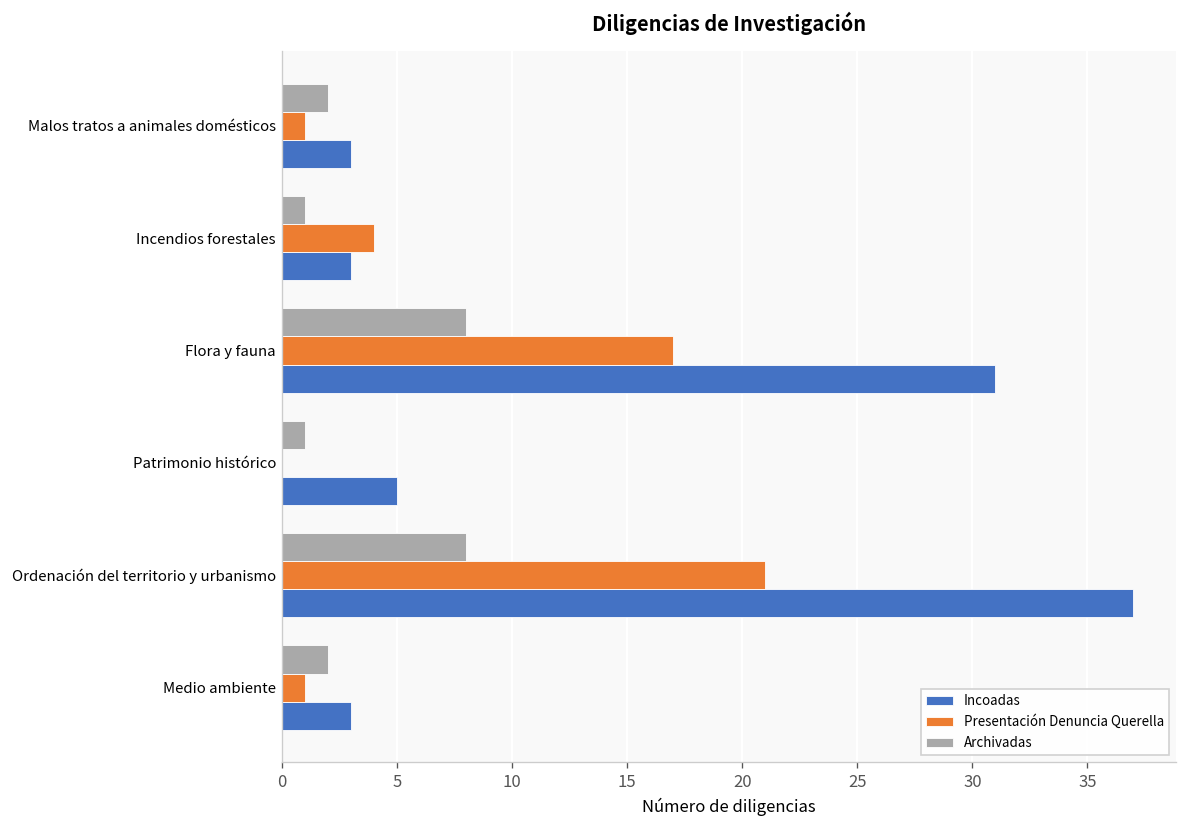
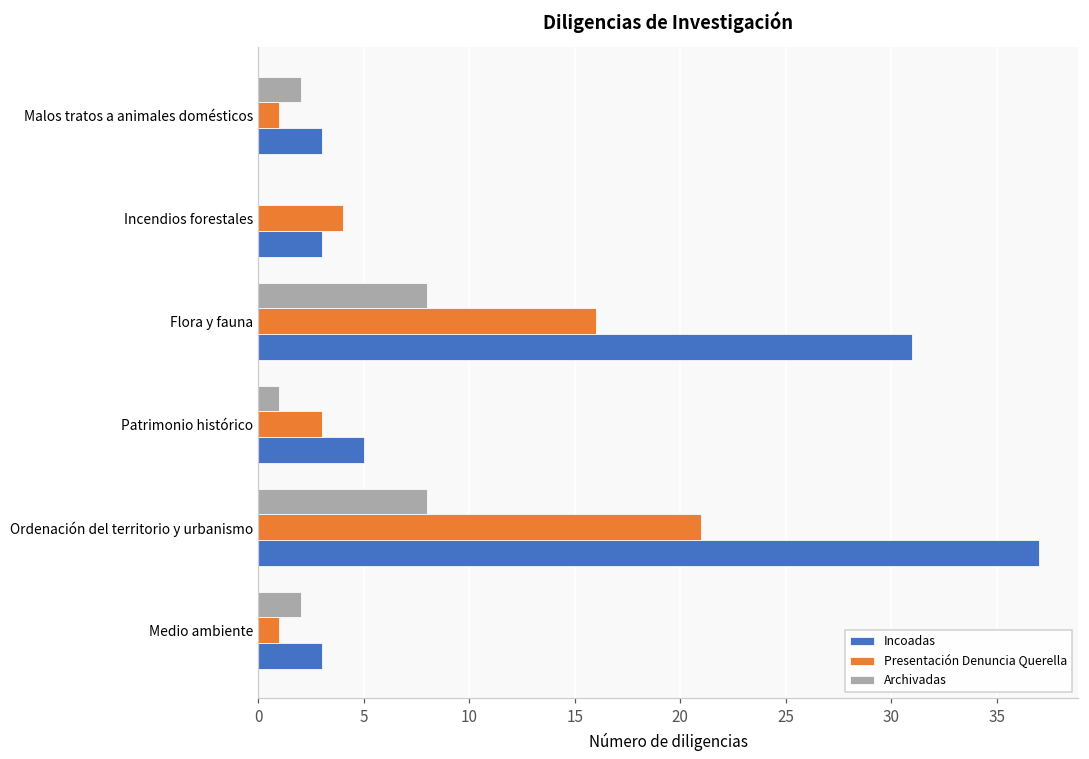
  {
    "Incoadas": {
      "Malos tratos a animales domésticos": 3,
      "Incendios forestales": 3,
      "Flora y fauna": 31,
      "Patrimonio histórico": 5,
      "Ordenación del territorio y urbanismo": 37,
      "Medio ambiente": 3
    },
    "Presentación Denuncia Querella": {
      "Malos tratos a animales domésticos": 1,
      "Incendios forestales": 4,
-     "Flora y fauna": 17,
-     "Patrimonio histórico": 0,
+     "Flora y fauna": 16,
+     "Patrimonio histórico": 3,
      "Ordenación del territorio y urbanismo": 21,
      "Medio ambiente": 1
    },
    "Archivadas": {
      "Malos tratos a animales domésticos": 2,
-     "Incendios forestales": 1,
+     "Incendios forestales": 0,
      "Flora y fauna": 8,
      "Patrimonio histórico": 1,
      "Ordenación del territorio y urbanismo": 8,
      "Medio ambiente": 2
    }
  }
